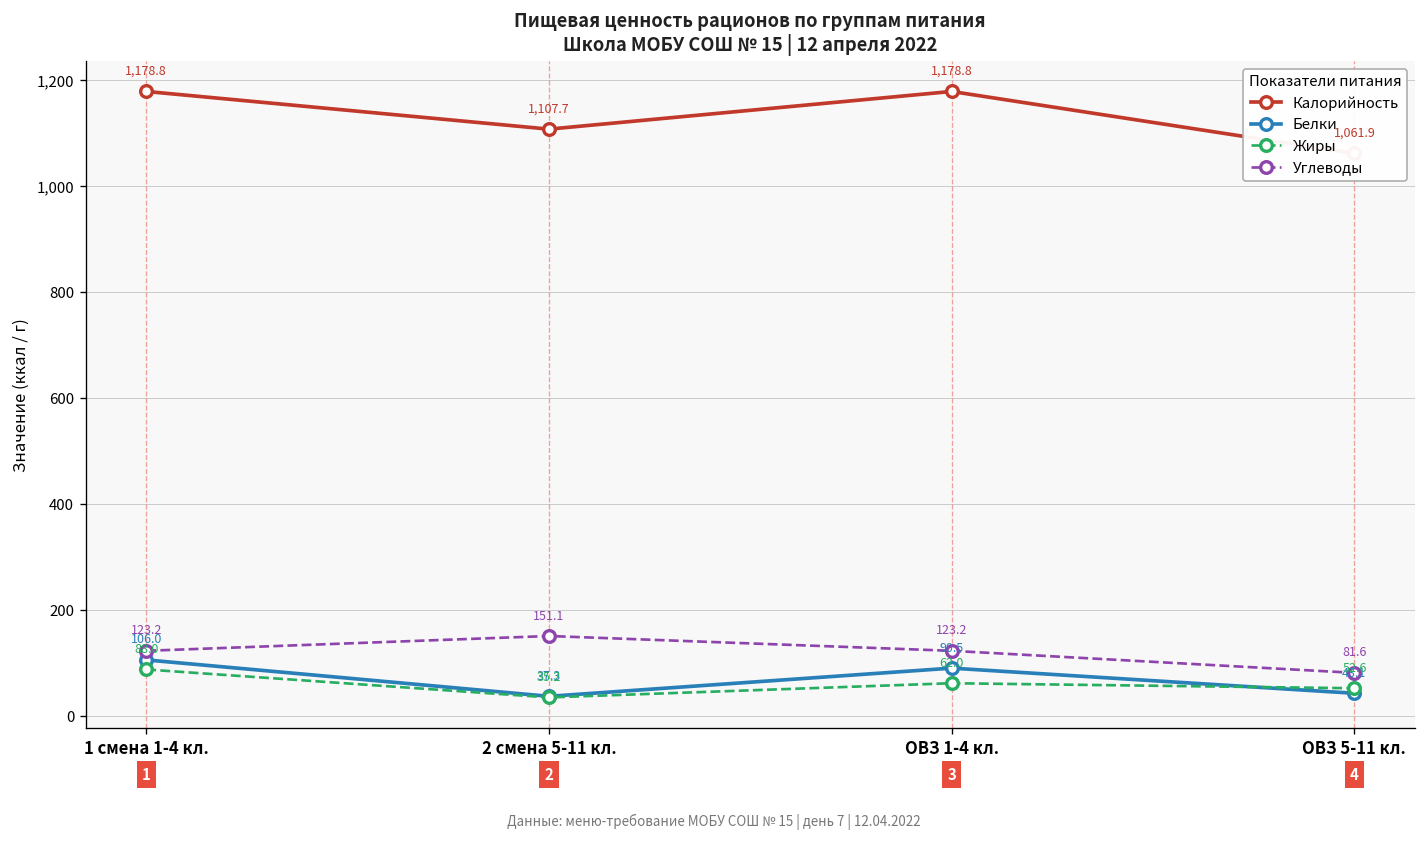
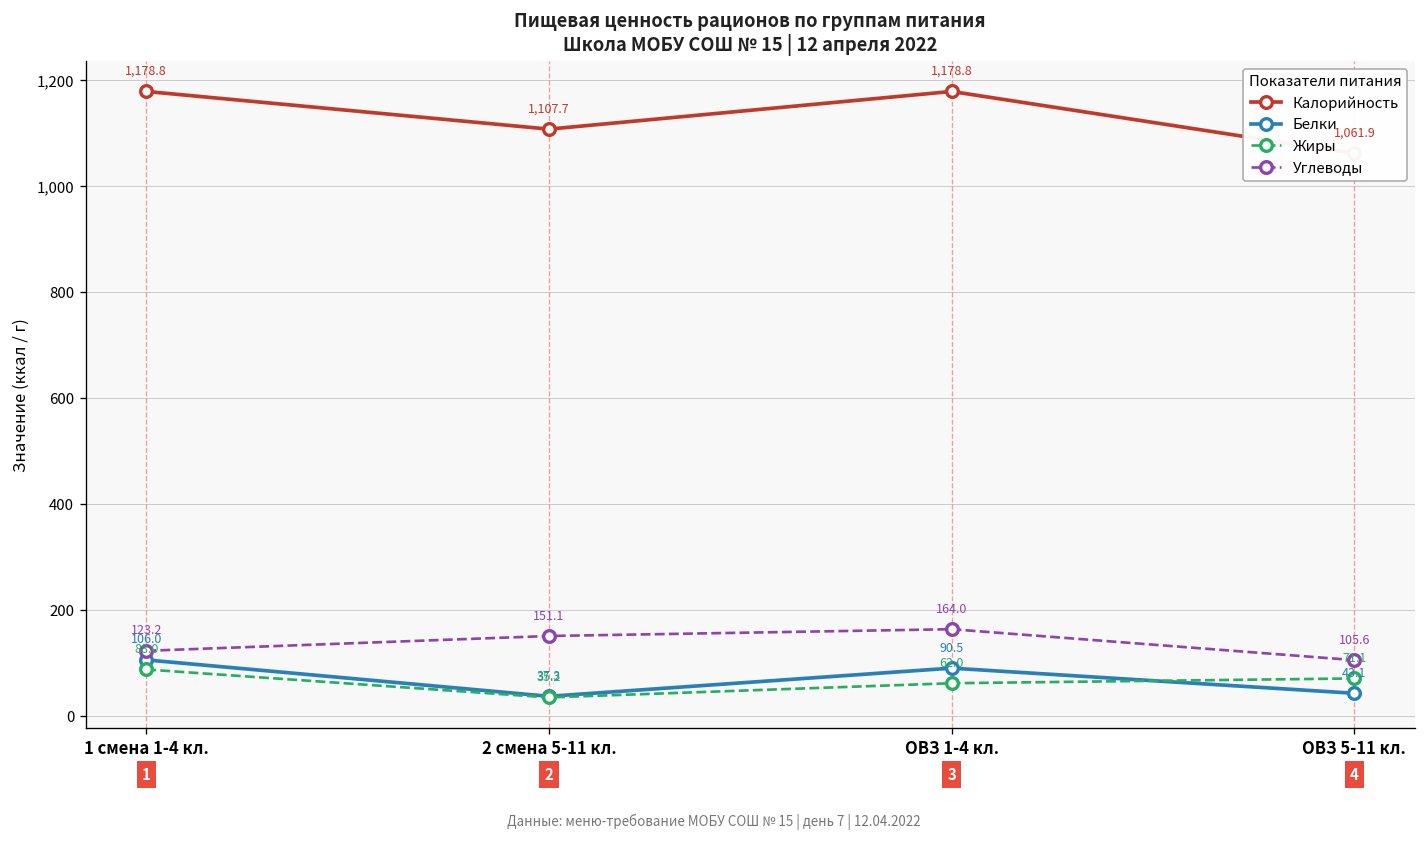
  {
    "Калорийность": {
      "1 смена 1-4 кл.": "1,178.8",
      "2 смена 5-11 кл.": "1,107.7",
      "ОВЗ 1-4 кл.": "1,178.8"
    },
    "Жиры": {
-     "ОВЗ 5-11 кл.": "52.6"
+     "ОВЗ 5-11 кл.": "71.1"
    },
    "Углеводы": {
      "2 смена 5-11 кл.": "151.1",
-     "ОВЗ 1-4 кл.": "123.2",
-     "ОВЗ 5-11 кл.": "81.6"
+     "ОВЗ 1-4 кл.": "164.0",
+     "ОВЗ 5-11 кл.": "105.6"
    }
  }
